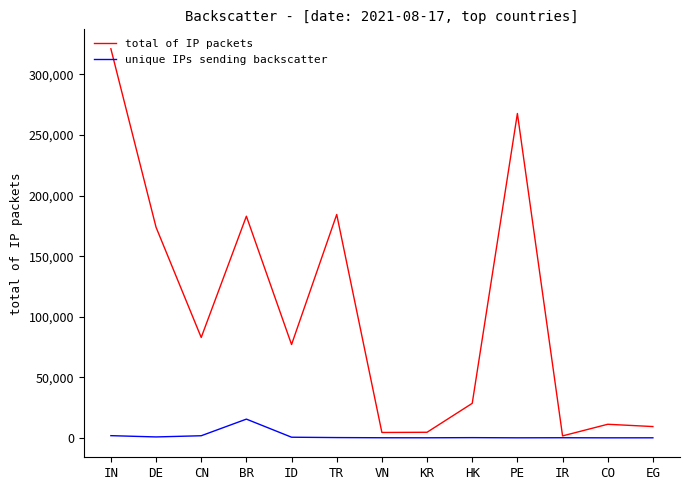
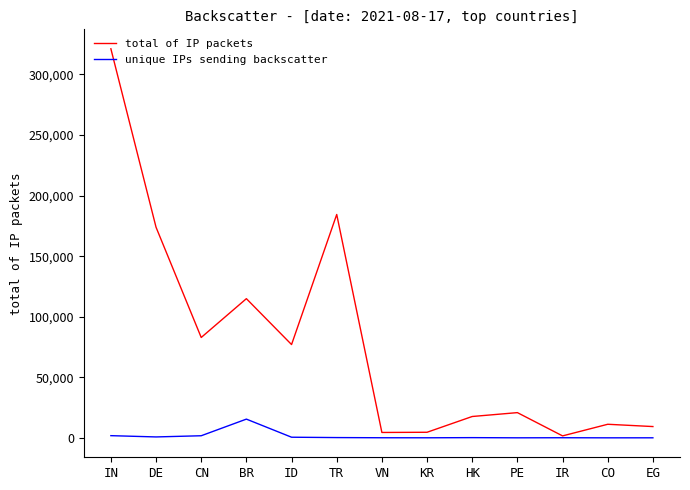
  {
    "total of IP packets": {
      "IN": "321,000",
      "DE": "174,000",
      "CN": "83,000",
-     "BR": "183,000",
+     "BR": "115,000",
      "ID": "77,000",
      "TR": "184,000",
      "VN": "4,000",
      "KR": "5,000",
-     "HK": "28,000",
-     "PE": "268,000",
+     "HK": "18,000",
+     "PE": "21,000",
      "CO": "11,000",
      "EG": "9,000"
    },
    "unique IPs sending backscatter": {
      "IN": "2,000",
      "DE": "1,000",
      "CN": "2,000",
      "BR": "15,000",
      "ID": "1,000",
      "TR": "0",
      "VN": "0",
      "KR": "0",
      "HK": "0",
      "PE": "0",
      "CO": "0",
      "EG": "0"
    }
  }
